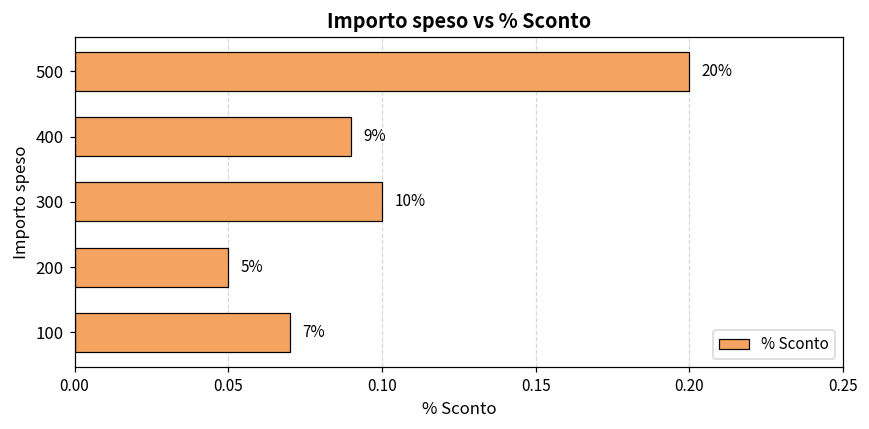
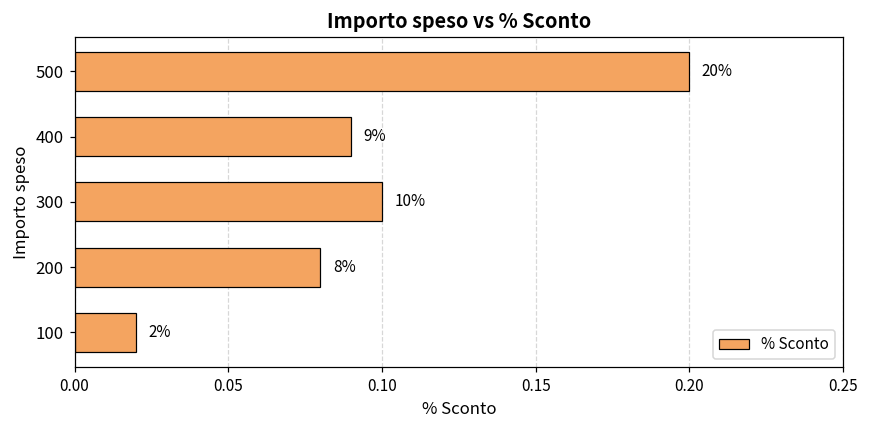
  {
    "500": "20%",
    "400": "9%",
    "300": "10%",
-   "200": "5%",
-   "100": "7%"
+   "200": "8%",
+   "100": "2%"
  }
